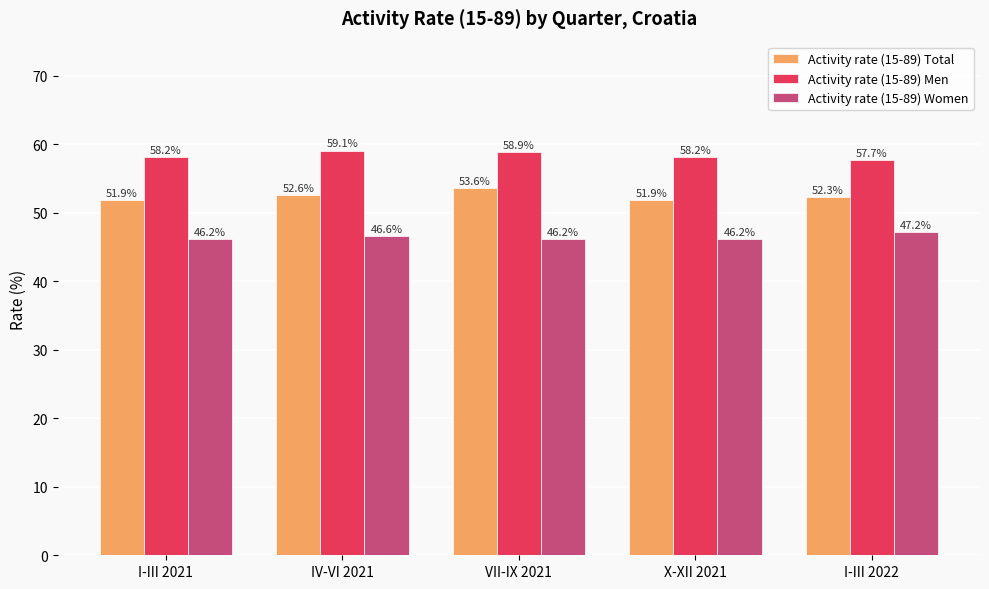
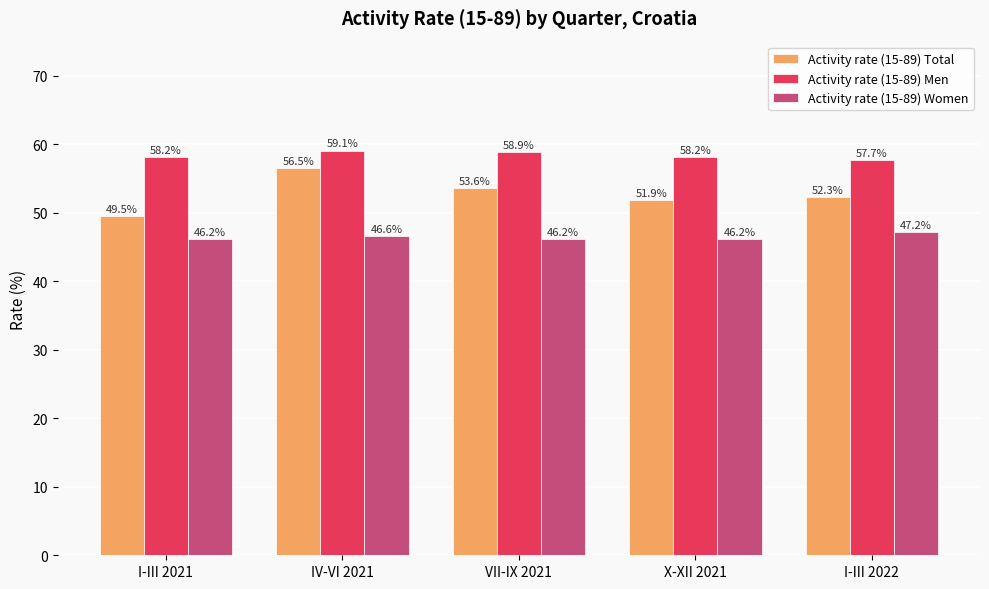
  {
    "Activity rate (15-89) Total": {
-     "I-III 2021": "51.9%",
-     "IV-VI 2021": "52.6%",
+     "I-III 2021": "49.5%",
+     "IV-VI 2021": "56.5%",
      "VII-IX 2021": "53.6%",
      "X-XII 2021": "51.9%",
      "I-III 2022": "52.3%"
    }
  }
